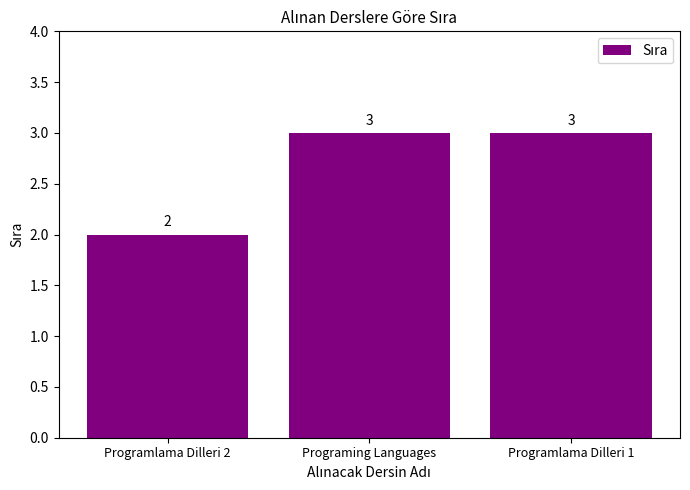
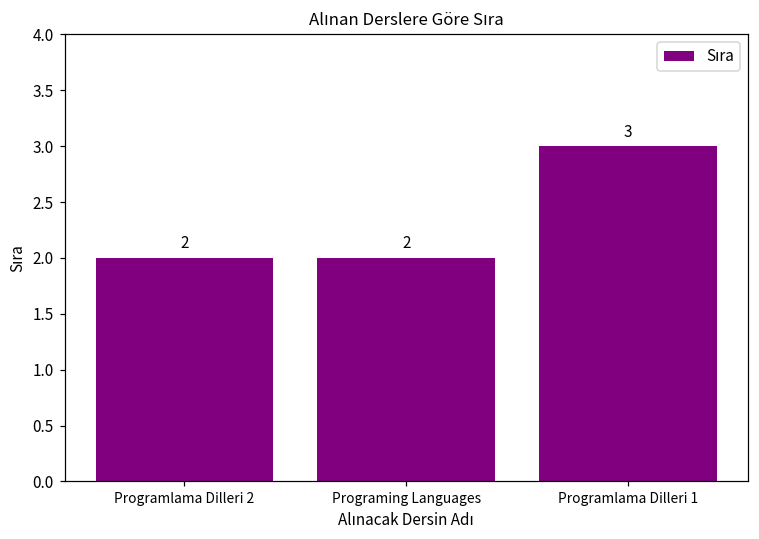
  {
    "Programlama Dilleri 2": 2,
-   "Programing Languages": 3,
+   "Programing Languages": 2,
    "Programlama Dilleri 1": 3
  }
